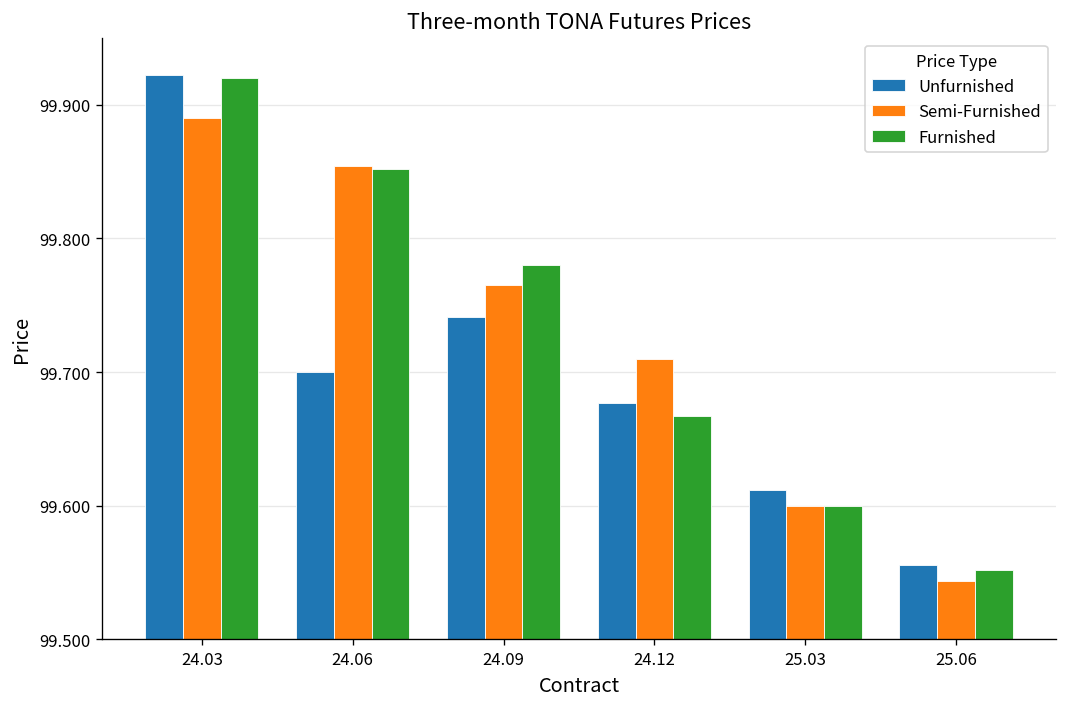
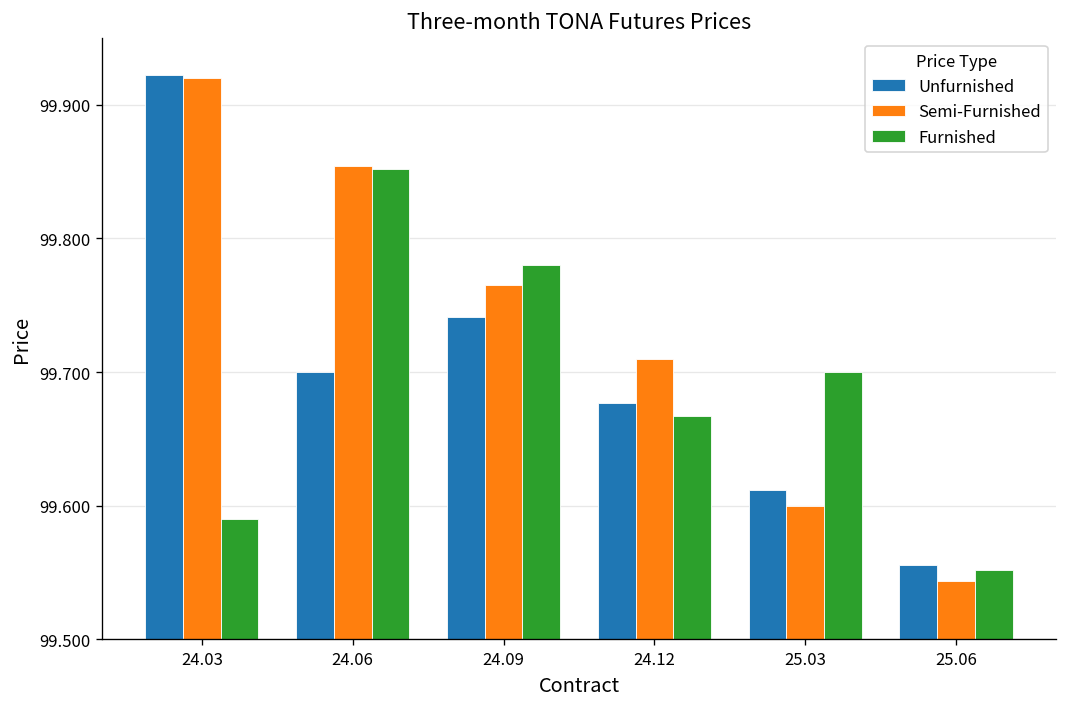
  {
    "Unfurnished": {
      "24.03": 99.92,
      "24.06": 99.70,
      "24.09": 99.74,
      "24.12": 99.677,
      "25.03": 99.61,
      "25.06": 99.556
    },
    "Semi-Furnished": {
-     "24.03": 99.89,
+     "24.03": 99.92,
      "24.06": 99.854,
      "24.09": 99.765,
      "24.12": 99.71,
      "25.03": 99.60,
      "25.06": 99.544
    },
    "Furnished": {
-     "24.03": 99.92,
+     "24.03": 99.59,
      "24.06": 99.85,
      "24.09": 99.78,
      "24.12": 99.667,
-     "25.03": 99.6,
+     "25.03": 99.7,
      "25.06": 99.55
    }
  }
